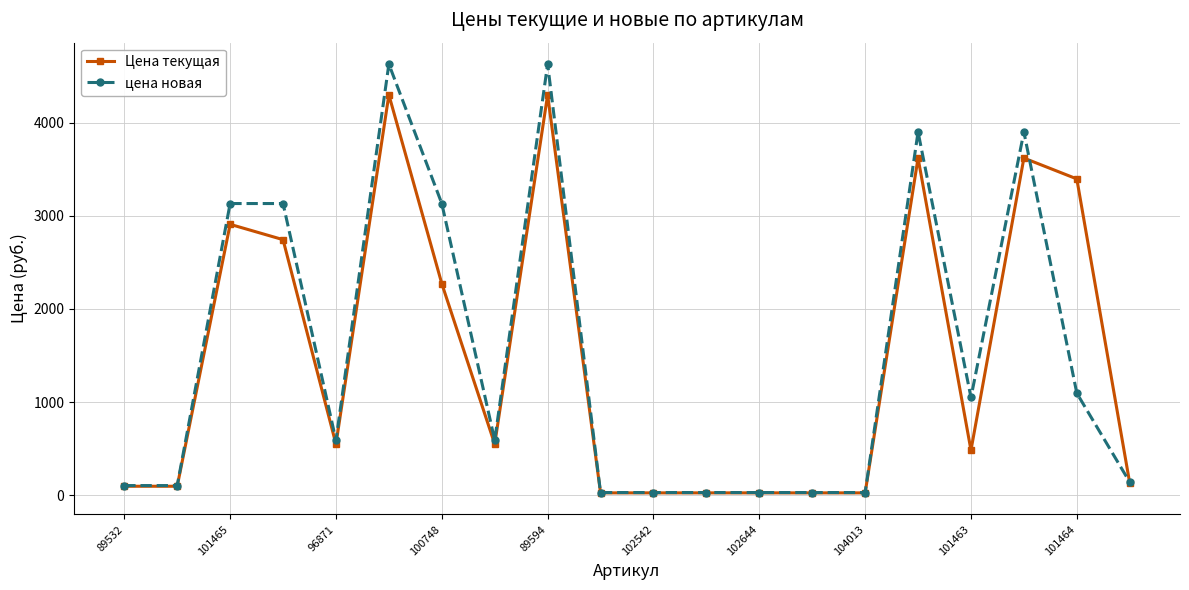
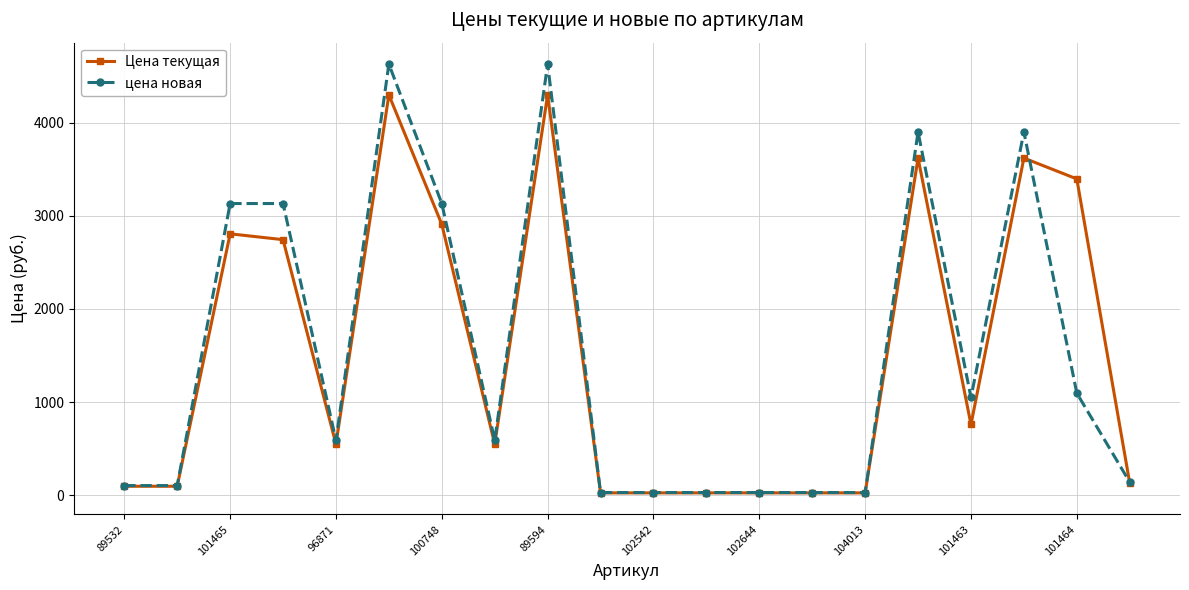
  {
    "Цена текущая": {
-     "101465": 2900,
+     "101465": 2800,
      "96871": 500,
-     "100748": 2300,
+     "100748": 2900,
      "89594": 4300,
-     "101463": 500,
+     "101463": 800,
      "101464": 3400
    },
    "цена новая": {
      "101465": 3100,
      "96871": 600,
      "100748": 3100,
      "89594": 4600,
      "101463": 1000,
      "101464": 1100
    }
  }
